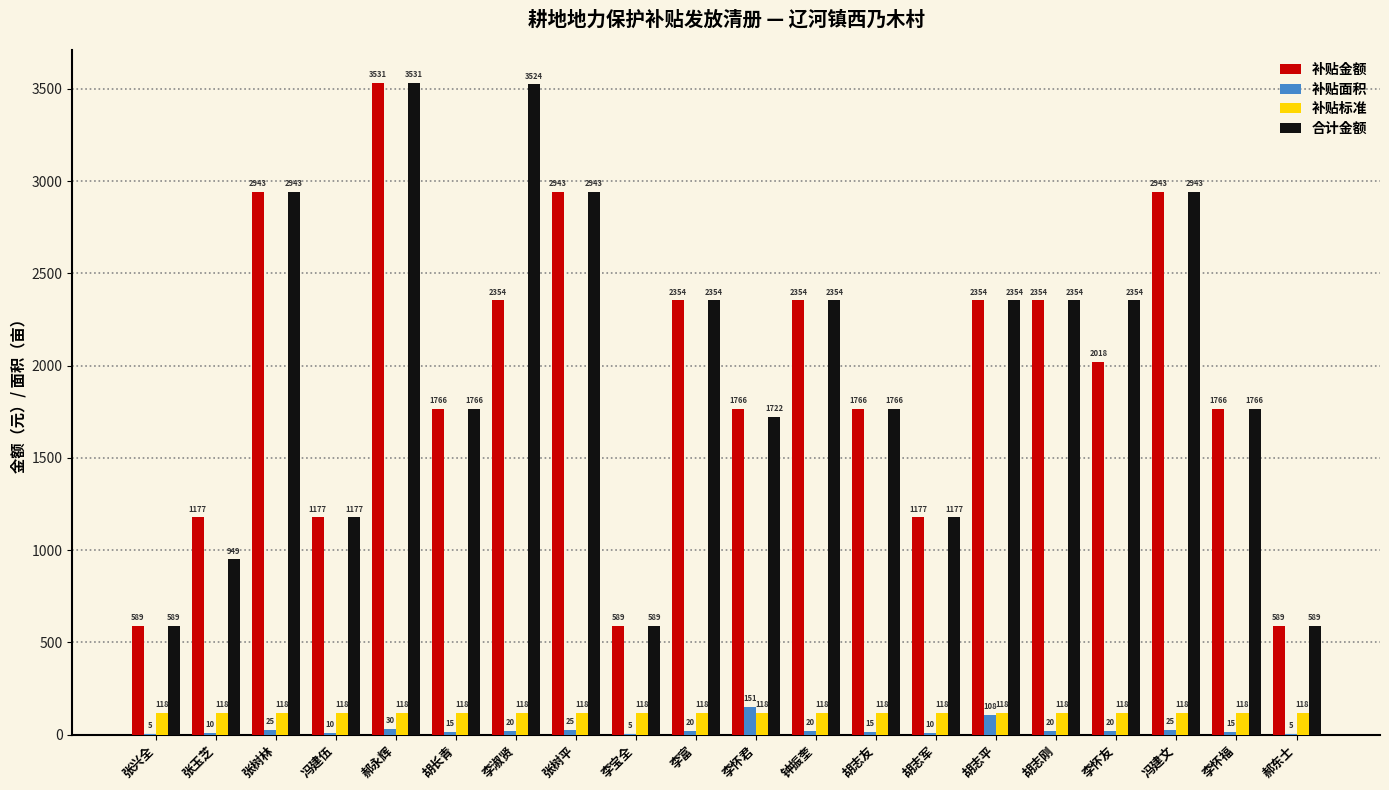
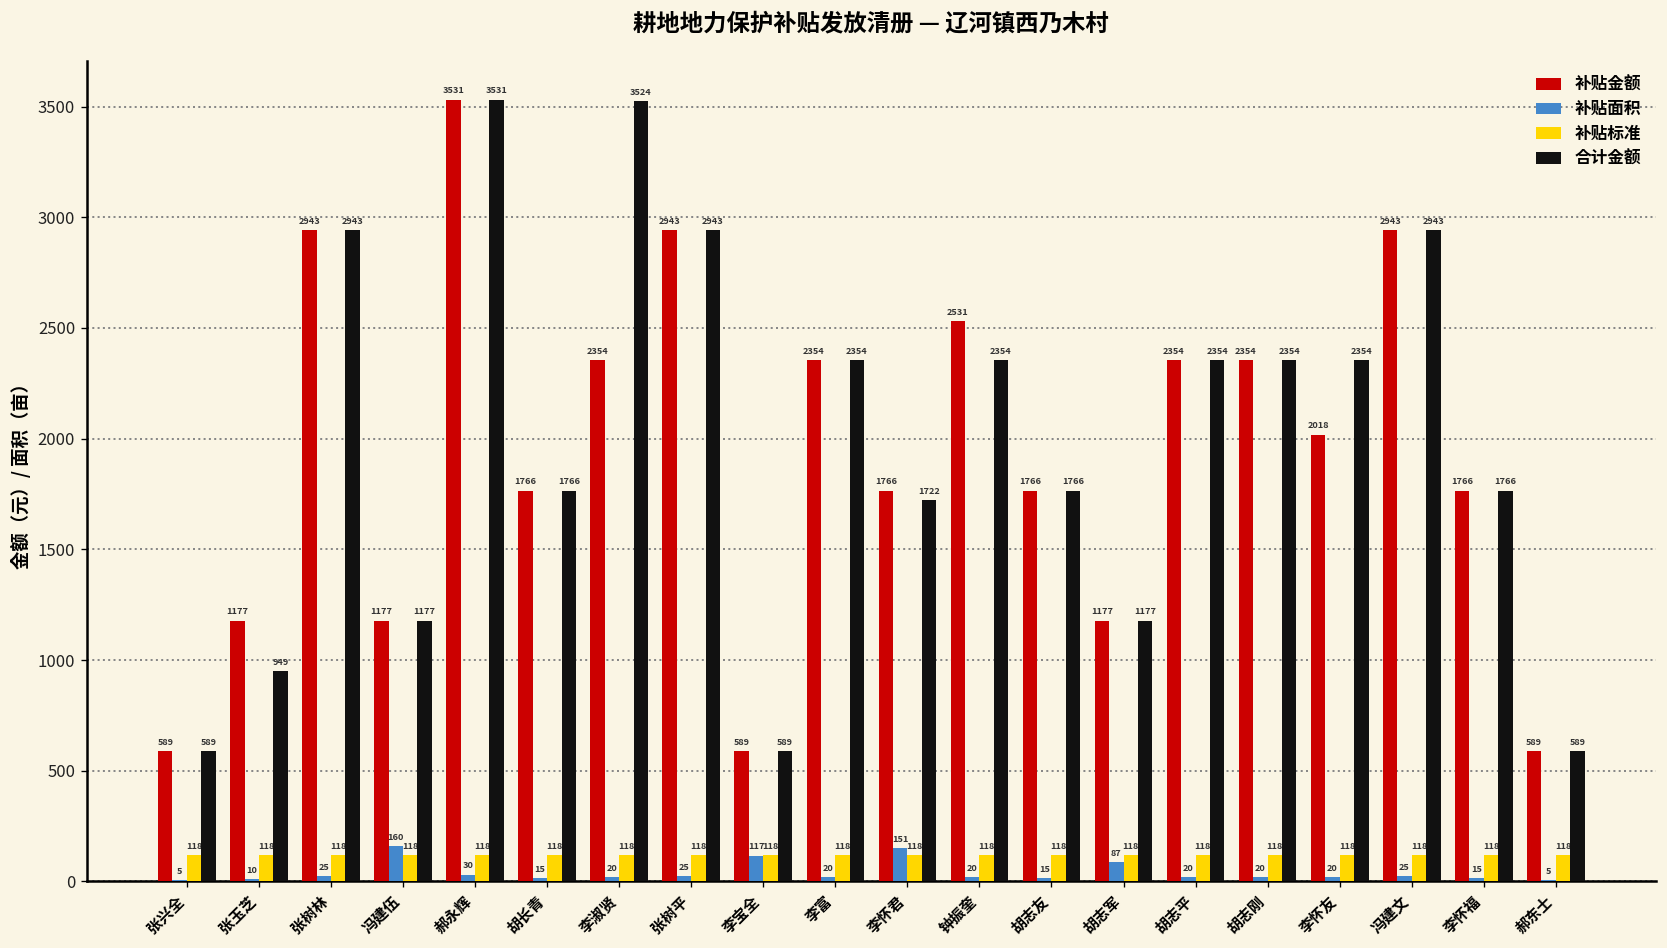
  {
    "补贴金额": {
      "张兴全": 589,
      "张玉芝": 1177,
      "张树林": 2943,
      "冯建伍": 1177,
      "郝永辉": 3531,
      "胡长青": 1766,
      "李淑贤": 2354,
      "张树平": 2943,
      "李宝全": 589,
      "李富": 2354,
      "李怀君": 1766,
-     "钟振奎": 2354,
+     "钟振奎": 2531,
      "胡志友": 1766,
      "胡志军": 1177,
      "胡志平": 2354,
      "胡志刚": 2354,
      "李怀友": 2018,
      "冯建文": 2943,
      "李怀福": 1766,
      "郝东士": 589
    },
    "补贴面积": {
      "张兴全": 5,
      "张玉芝": 10,
      "张树林": 25,
-     "冯建伍": 10,
+     "冯建伍": 160,
      "郝永辉": 30,
      "胡长青": 15,
      "李淑贤": 20,
      "张树平": 25,
-     "李宝全": 5,
+     "李宝全": 117,
      "李富": 20,
      "李怀君": 151,
      "钟振奎": 20,
      "胡志友": 15,
-     "胡志军": 10,
-     "胡志平": 108,
+     "胡志军": 87,
+     "胡志平": 20,
      "胡志刚": 20,
      "李怀友": 20,
      "冯建文": 25,
      "李怀福": 15,
      "郝东士": 5
    },
    "补贴标准": {
      "张兴全": 118,
      "张玉芝": 118,
      "张树林": 118,
      "冯建伍": 118,
      "郝永辉": 118,
      "胡长青": 118,
      "李淑贤": 118,
      "张树平": 118,
      "李宝全": 118,
      "李富": 118,
      "李怀君": 118,
      "钟振奎": 118,
      "胡志友": 118,
      "胡志军": 118,
      "胡志平": 118,
      "胡志刚": 118,
      "李怀友": 118,
      "冯建文": 118,
      "李怀福": 118,
      "郝东士": 118
    },
    "合计金额": {
      "张兴全": 589,
      "张玉芝": 949,
      "张树林": 2943,
      "冯建伍": 1177,
      "郝永辉": 3531,
      "胡长青": 1766,
      "李淑贤": 3524,
      "张树平": 2943,
      "李宝全": 589,
      "李富": 2354,
      "李怀君": 1722,
      "钟振奎": 2354,
      "胡志友": 1766,
      "胡志军": 1177,
      "胡志平": 2354,
      "胡志刚": 2354,
      "李怀友": 2354,
      "冯建文": 2943,
      "李怀福": 1766,
      "郝东士": 589
    }
  }
